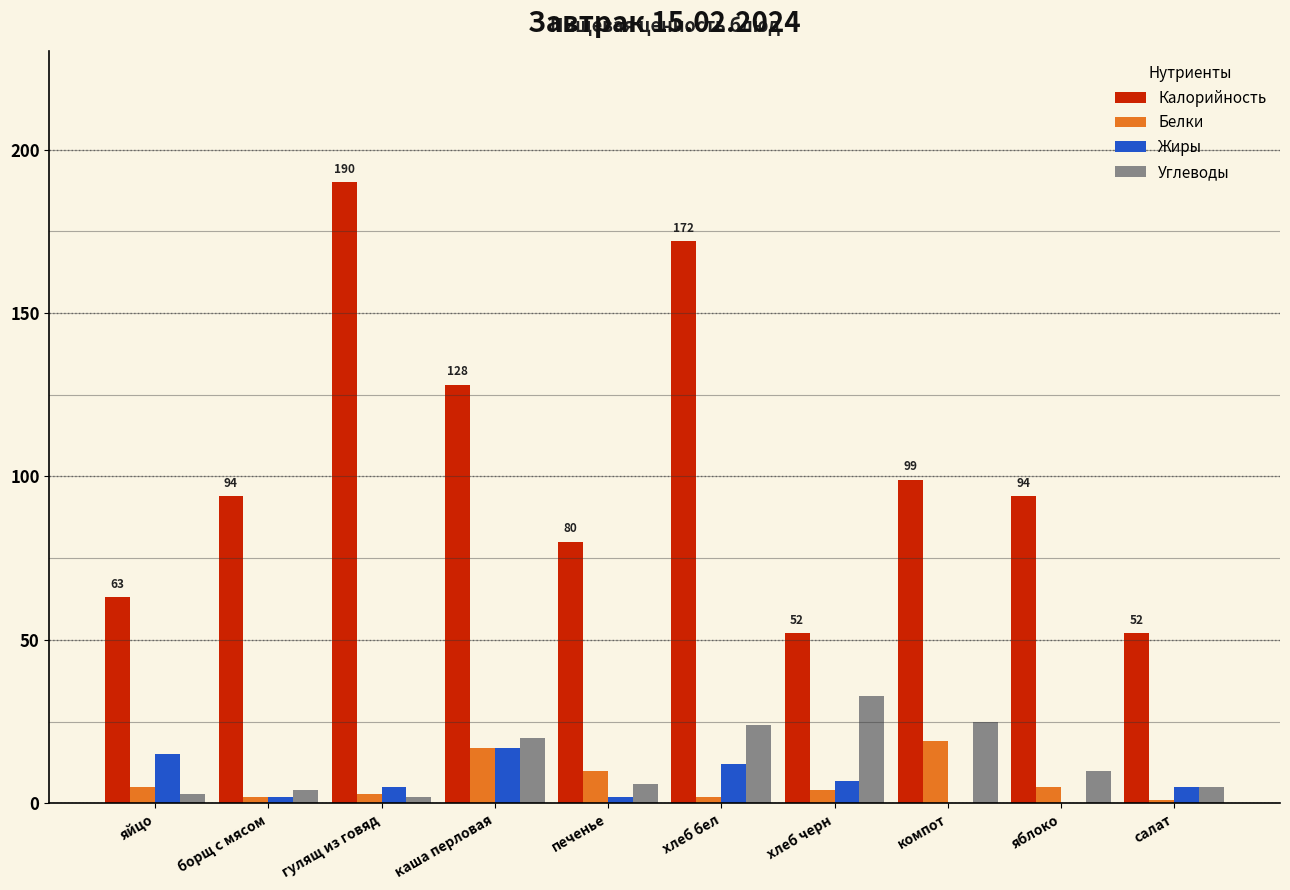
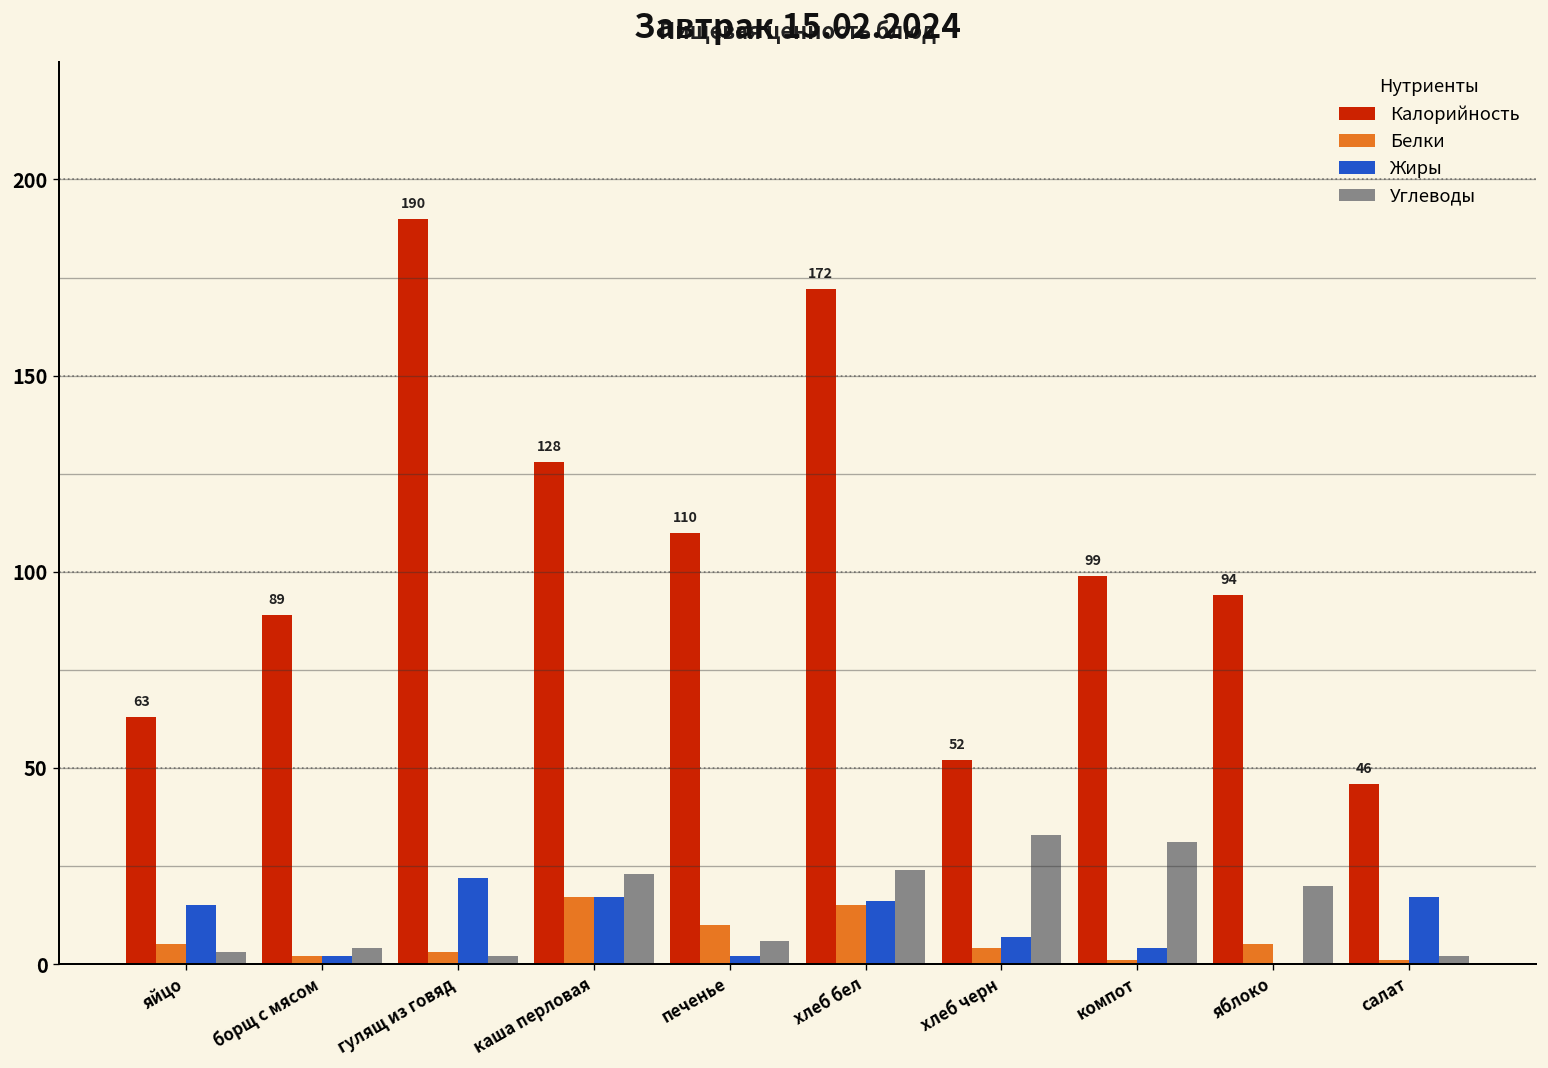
  {
    "Калорийность": {
      "яйцо": 63,
-     "борщ с мясом": 94,
+     "борщ с мясом": 89,
      "гулящ из говяд": 190,
      "каша перловая": 128,
-     "печенье": 80,
+     "печенье": 110,
      "хлеб бел": 172,
      "хлеб черн": 52,
      "компот": 99,
      "яблоко": 94,
-     "салат": 52
+     "салат": 46
    },
    "Белки": {
      "яйцо": 5,
      "борщ с мясом": 2,
      "гулящ из говяд": 3,
      "каша перловая": 17,
      "печенье": 10,
-     "хлеб бел": 2,
+     "хлеб бел": 15,
      "хлеб черн": 4,
-     "компот": 19,
+     "компот": 1,
      "яблоко": 5,
      "салат": 1
    },
    "Жиры": {
      "яйцо": 15,
      "борщ с мясом": 2,
-     "гулящ из говяд": 5,
+     "гулящ из говяд": 22,
      "каша перловая": 17,
      "печенье": 2,
-     "хлеб бел": 12,
+     "хлеб бел": 16,
      "хлеб черн": 7,
-     "компот": 0,
+     "компот": 4,
      "яблоко": 0,
-     "салат": 5
+     "салат": 17
    },
    "Углеводы": {
      "яйцо": 3,
      "борщ с мясом": 4,
      "гулящ из говяд": 2,
-     "каша перловая": 20,
+     "каша перловая": 23,
      "печенье": 6,
      "хлеб бел": 24,
      "хлеб черн": 33,
-     "компот": 25,
-     "яблоко": 10,
-     "салат": 5
+     "компот": 31,
+     "яблоко": 20,
+     "салат": 2
    }
  }
